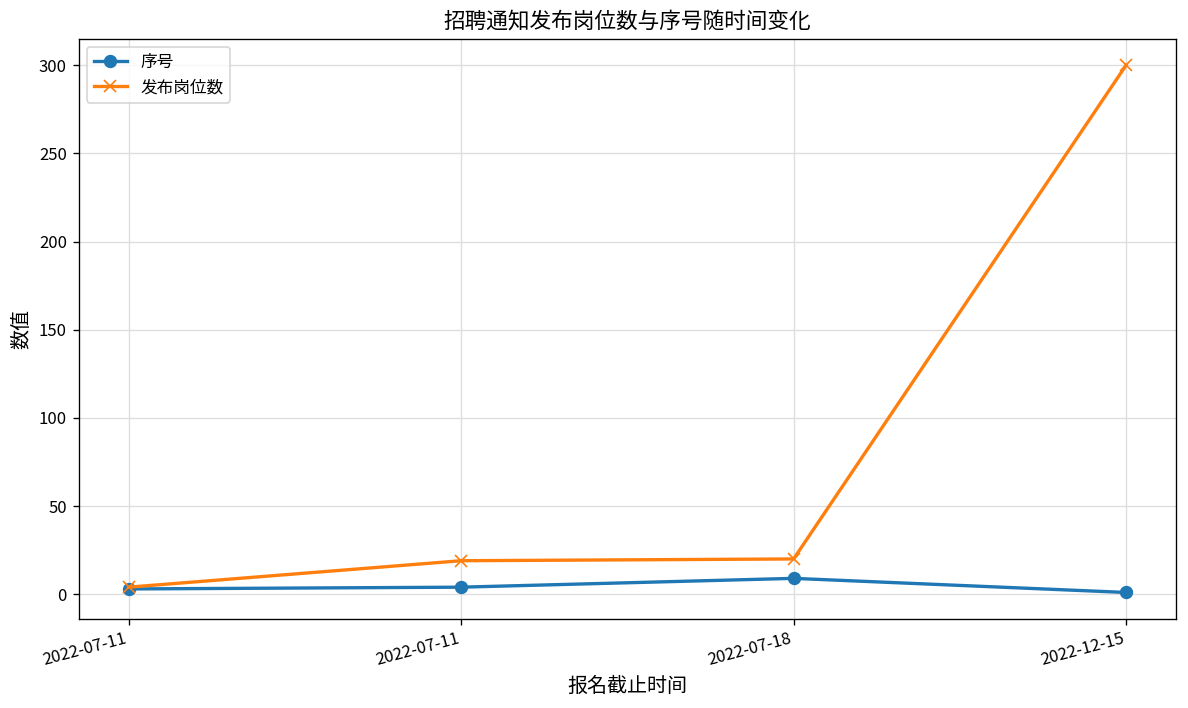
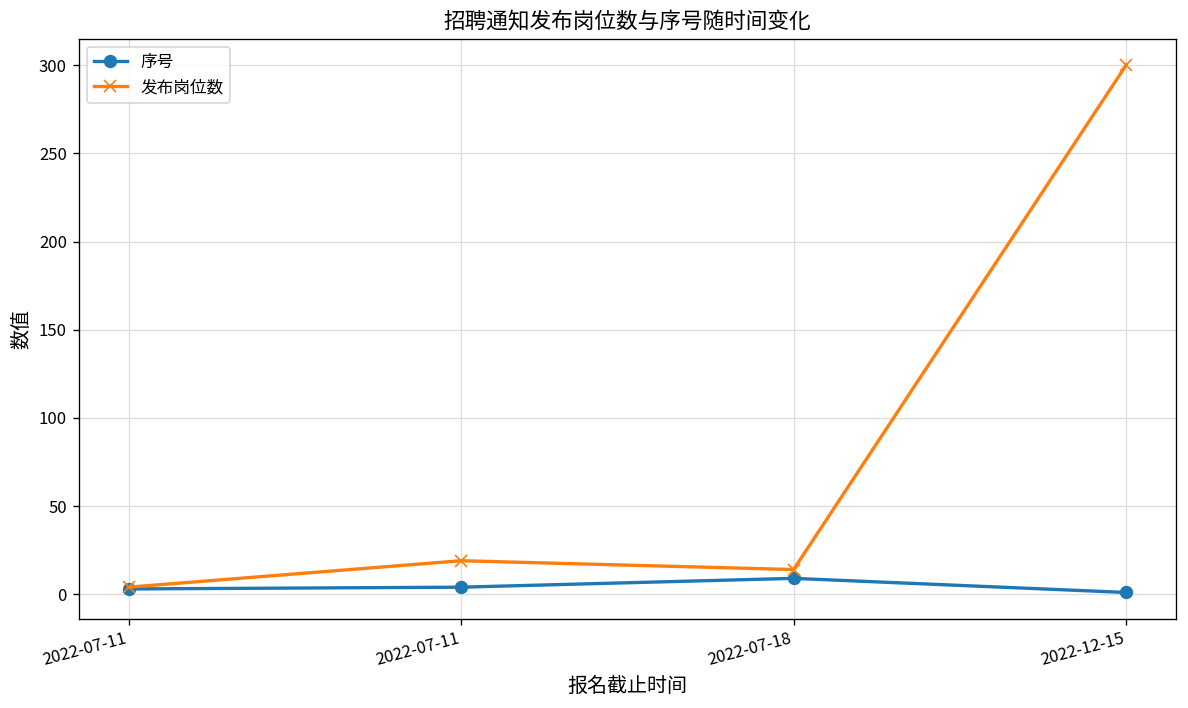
  {
    "序号": {
      "2022-07-18": 9,
      "2022-12-15": 1
    },
    "发布岗位数": {
-     "2022-07-18": 20,
+     "2022-07-18": 14,
      "2022-12-15": 300
    }
  }
